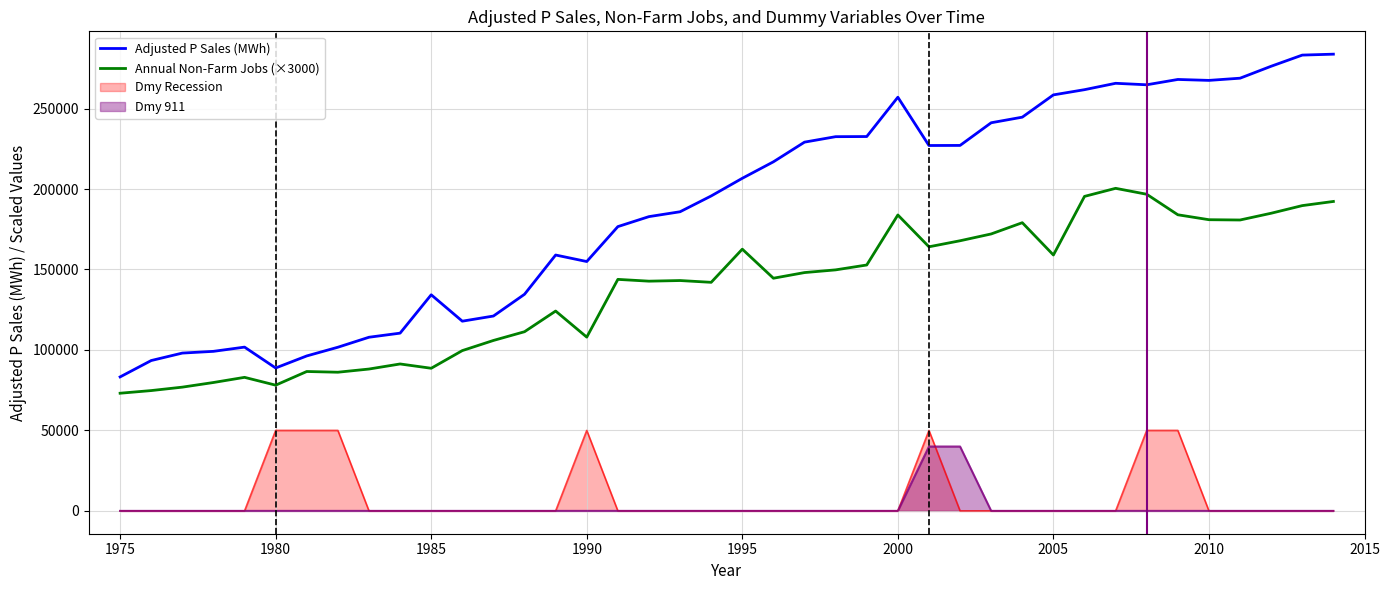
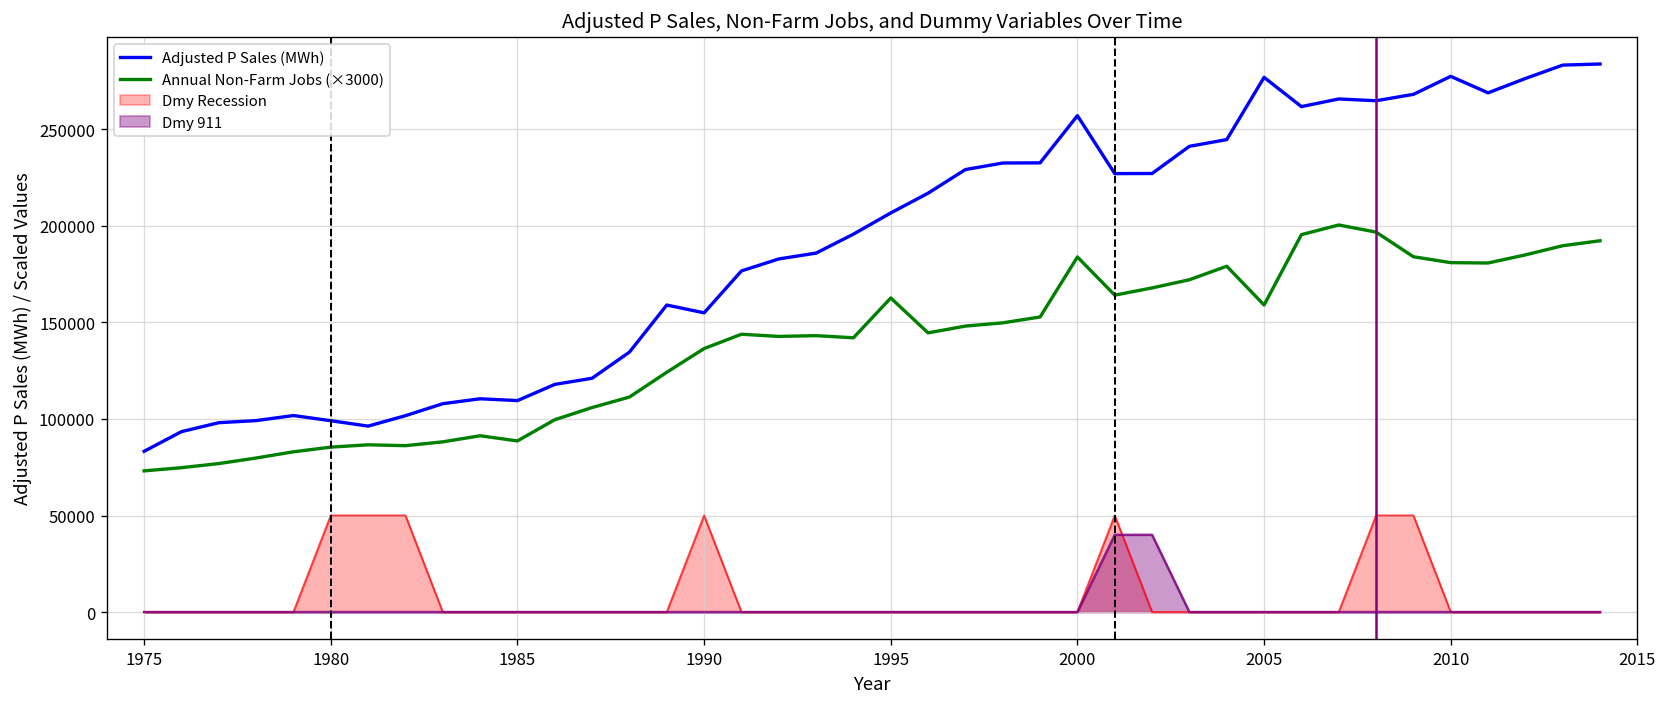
  {
    "Adjusted P Sales (MWh)": {
      "1975": 83000,
-     "1980": 89000,
-     "1985": 134000,
+     "1980": 99000,
+     "1985": 109000,
      "1990": 155000,
      "1995": 207000,
      "2000": 257000,
-     "2005": 258000,
-     "2010": 267000
+     "2005": 277000,
+     "2010": 277000
    },
    "Annual Non-Farm Jobs (×3000)": {
      "1975": 73000,
-     "1980": 78000,
+     "1980": 85000,
      "1985": 89000,
-     "1990": 108000,
+     "1990": 136000,
      "1995": 163000,
      "2000": 184000,
      "2005": 159000,
      "2010": 181000
    },
    "Dmy Recession": {
      "1980": 50000,
      "1990": 50000
    },
    "Dmy 911": {
      "1980": 0,
      "1990": 0
    }
  }
